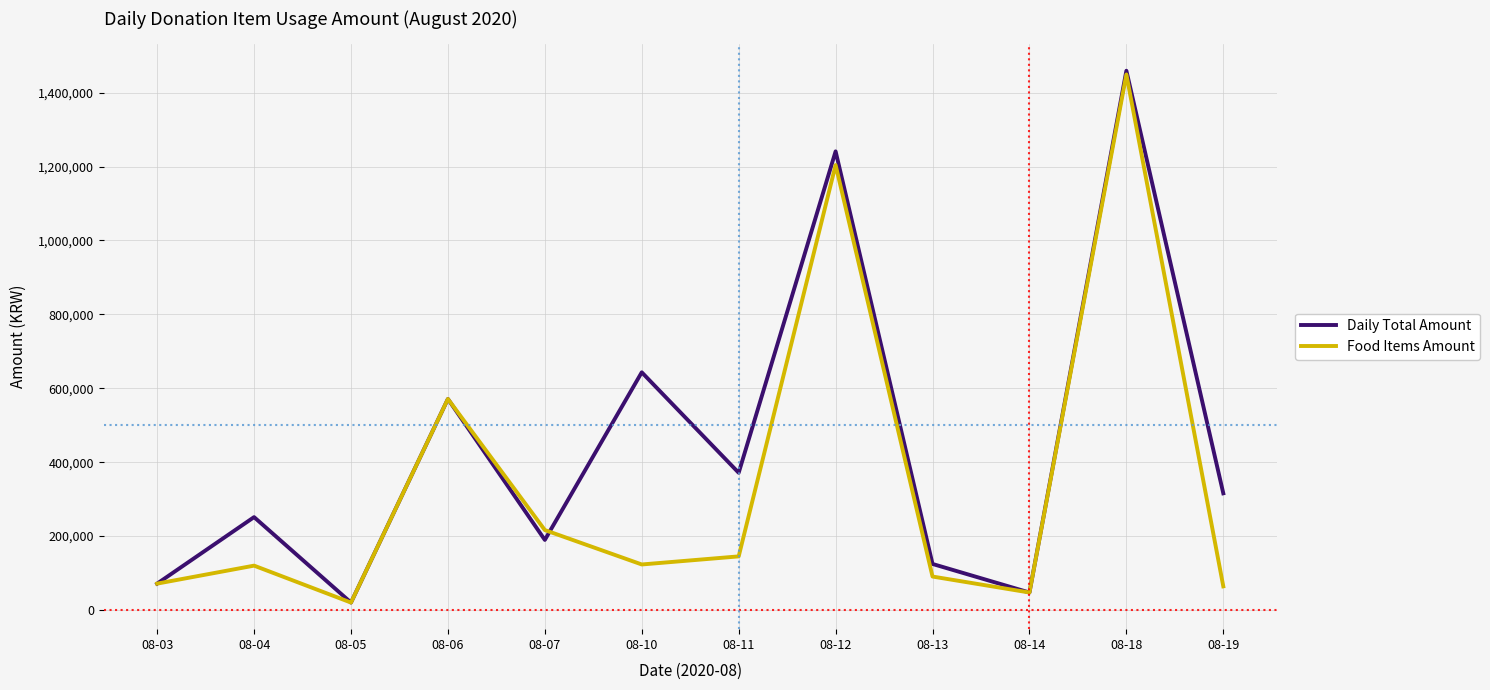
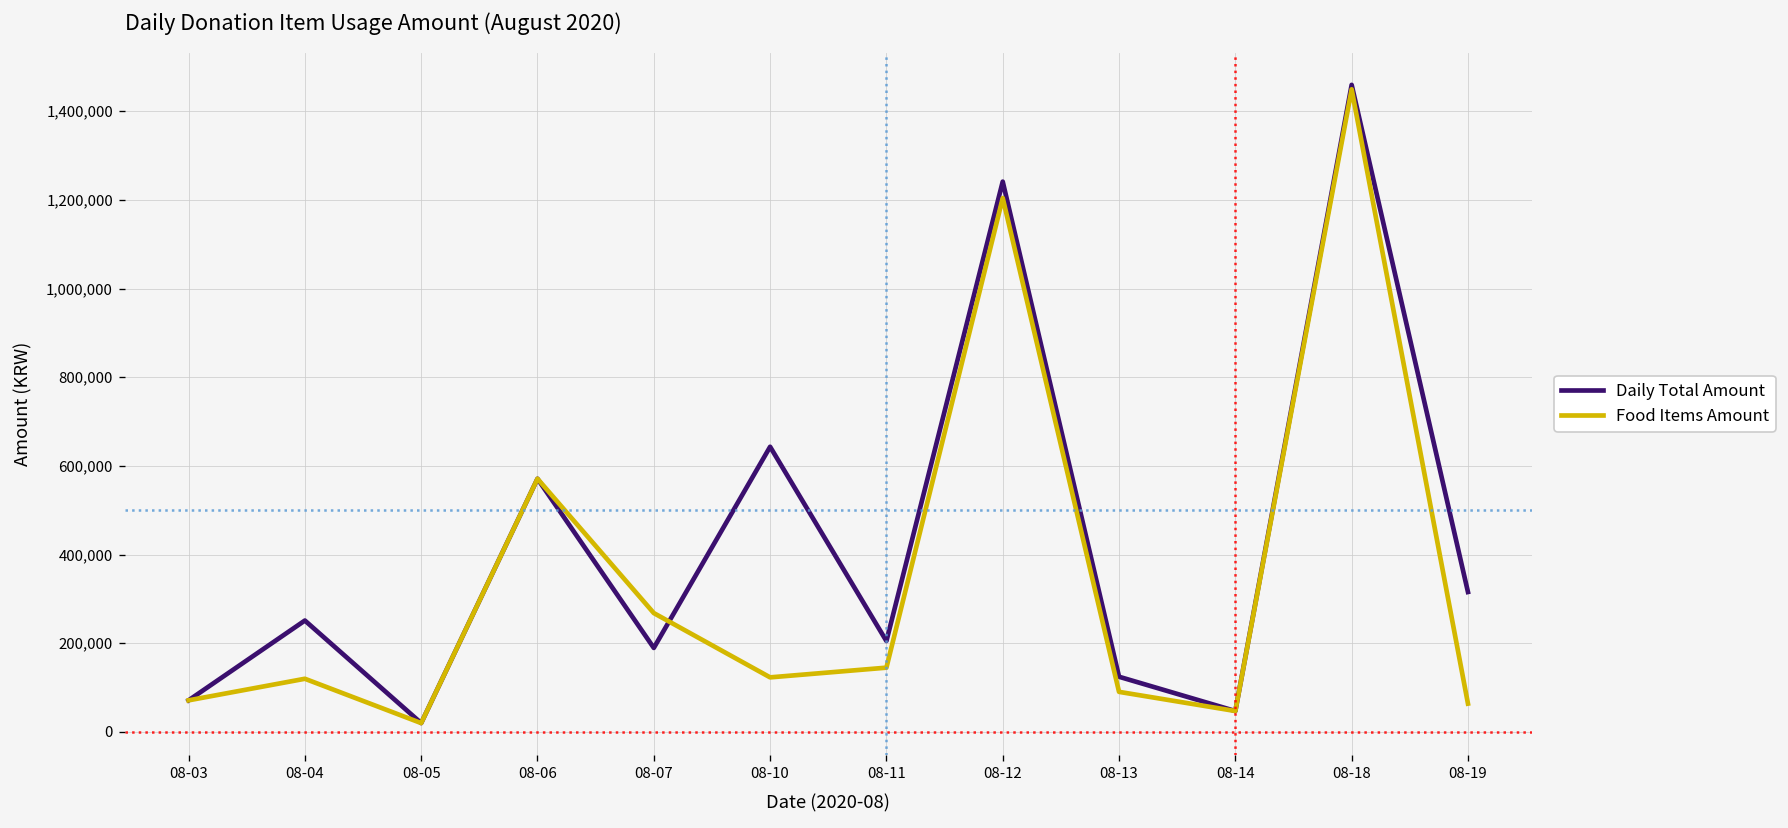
  {
    "Daily Total Amount": {
      "08-04": "250,000",
      "08-07": "190,000",
      "08-10": "640,000",
-     "08-11": "370,000",
+     "08-11": "210,000",
      "08-12": "1,240,000",
      "08-13": "120,000",
      "08-18": "1,460,000",
      "08-19": "320,000"
    },
    "Food Items Amount": {
      "08-04": "120,000",
-     "08-07": "220,000",
+     "08-07": "270,000",
      "08-10": "120,000",
      "08-11": "150,000",
      "08-12": "1,200,000",
      "08-13": "90,000",
      "08-18": "1,450,000",
      "08-19": "60,000"
    }
  }
